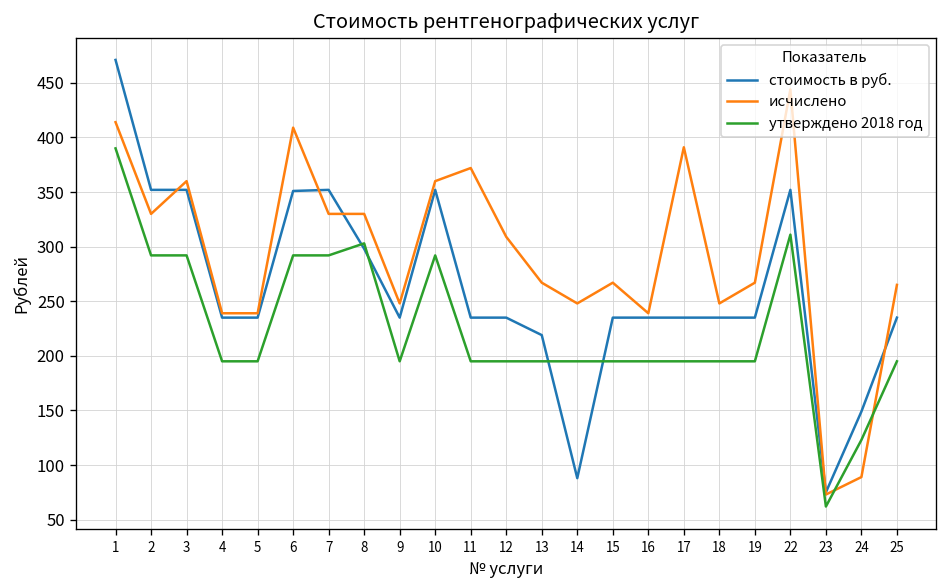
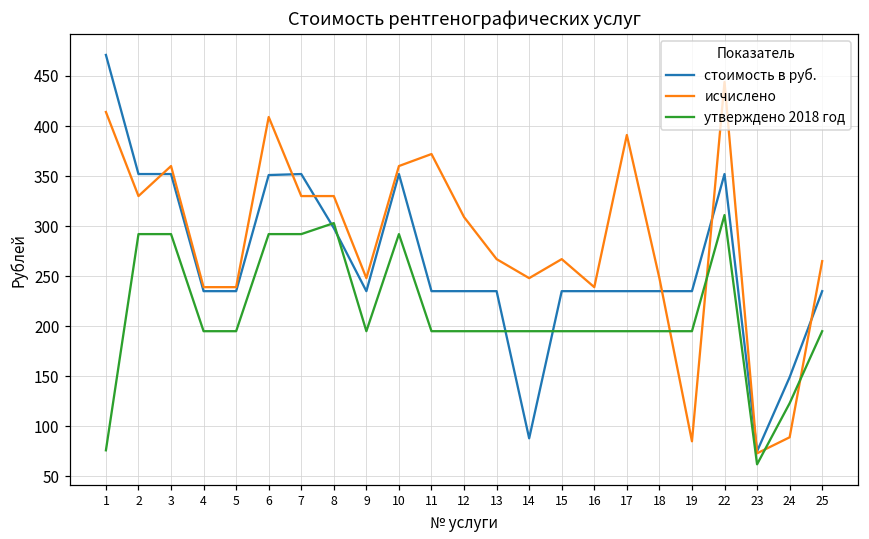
  {
    "стоимость в руб.": {
      "1": 470,
      "2": 350,
      "3": 350,
      "4": 240,
      "5": 240,
      "6": 350,
      "7": 350,
      "8": 300,
      "9": 240,
      "10": 350,
      "11": 240,
      "12": 240,
-     "13": 220,
+     "13": 240,
      "14": 90,
      "15": 240,
      "16": 240,
      "17": 240,
      "18": 240,
      "19": 240,
      "22": 350,
      "24": 150,
      "25": 240
    },
    "исчислено": {
      "1": 410,
      "2": 330,
      "3": 360,
      "4": 240,
      "5": 240,
      "6": 410,
      "7": 330,
      "8": 330,
      "9": 250,
      "10": 360,
      "11": 370,
      "12": 310,
      "13": 270,
      "14": 250,
      "15": 270,
      "16": 240,
      "17": 390,
      "18": 250,
-     "19": 270,
+     "19": 90,
      "24": 90,
      "25": 270
    },
    "утверждено 2018 год": {
-     "1": 390,
+     "1": 80,
      "2": 290,
      "3": 290,
      "4": 200,
      "5": 200,
      "6": 290,
      "7": 290,
      "8": 300,
      "9": 200,
      "10": 290,
      "11": 200,
      "12": 200,
      "13": 200,
      "14": 200,
      "15": 200,
      "16": 200,
      "17": 200,
      "18": 200,
      "19": 200,
      "22": 310,
      "23": 60,
      "24": 120,
      "25": 200
    }
  }
